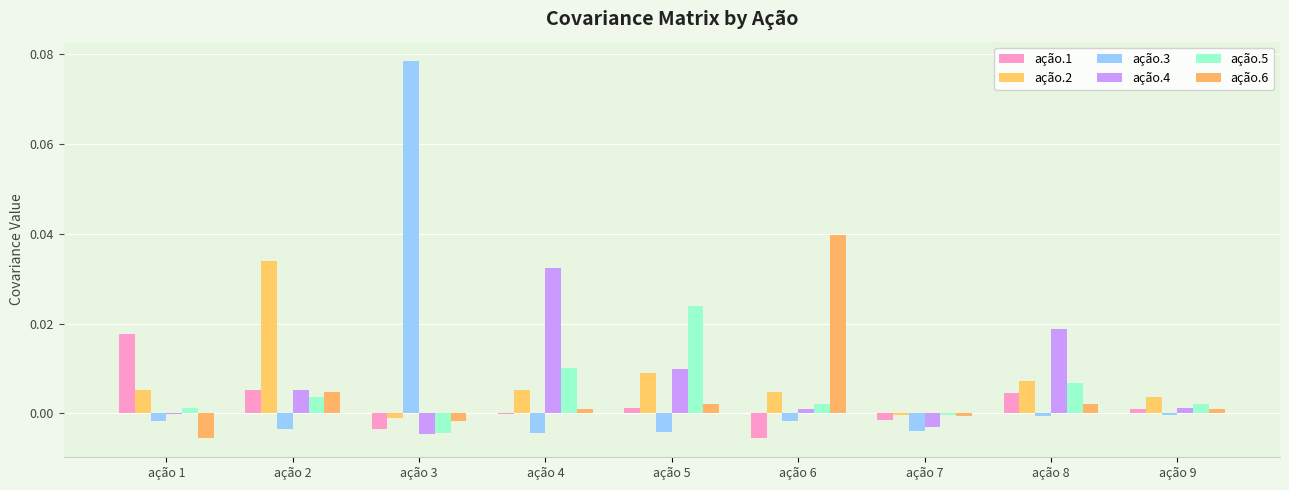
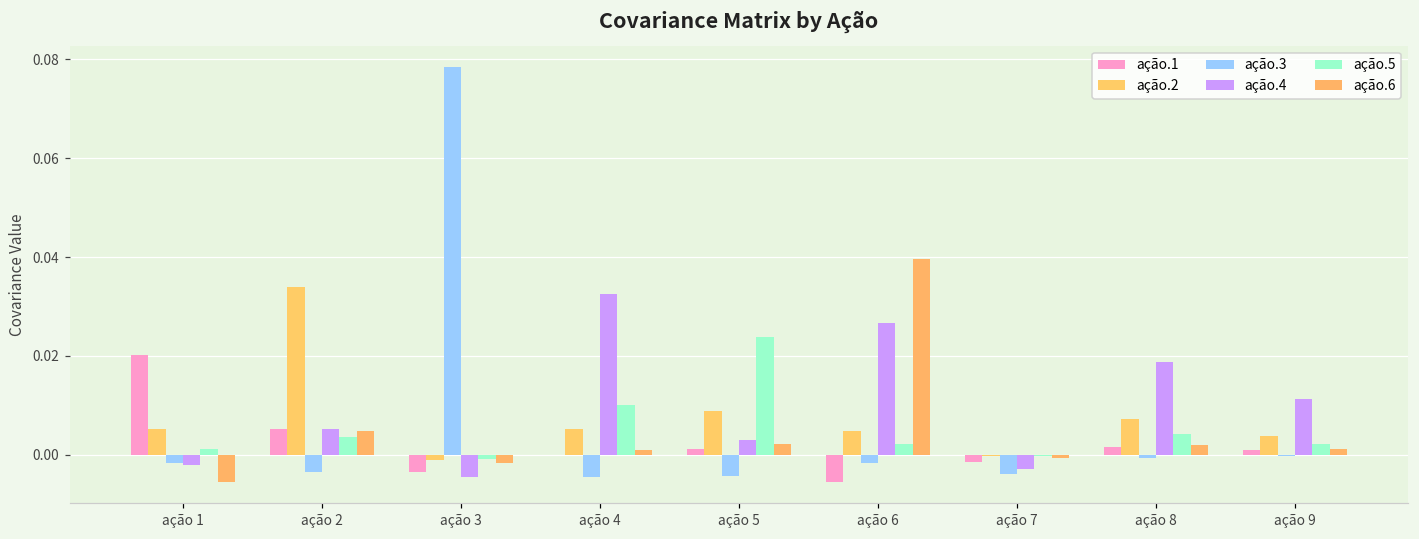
  {
    "ação.1": {
-     "ação 1": 0.018,
+     "ação 1": 0.020,
      "ação 2": 0.005,
      "ação 3": -0.004,
      "ação 5": 0.001,
      "ação 6": -0.006,
      "ação 7": -0.001,
-     "ação 8": 0.004,
+     "ação 8": 0.002,
      "ação 9": 0.001
    },
    "ação.3": {
      "ação 1": -0.002,
      "ação 2": -0.003,
      "ação 3": 0.079,
      "ação 4": -0.004,
      "ação 5": -0.004,
      "ação 6": -0.002,
      "ação 7": -0.004,
      "ação 8": -0.001
    },
    "ação.4": {
-     "ação 1": 0.000,
+     "ação 1": -0.002,
      "ação 2": 0.005,
      "ação 3": -0.005,
      "ação 4": 0.032,
-     "ação 5": 0.010,
-     "ação 6": 0.001,
+     "ação 5": 0.003,
+     "ação 6": 0.027,
      "ação 7": -0.003,
      "ação 8": 0.019,
-     "ação 9": 0.001
+     "ação 9": 0.011
    },
    "ação.5": {
      "ação 1": 0.001,
      "ação 2": 0.004,
-     "ação 3": -0.004,
+     "ação 3": -0.001,
      "ação 4": 0.010,
      "ação 5": 0.024,
      "ação 6": 0.002,
-     "ação 8": 0.007,
+     "ação 8": 0.004,
      "ação 9": 0.002
    }
  }
